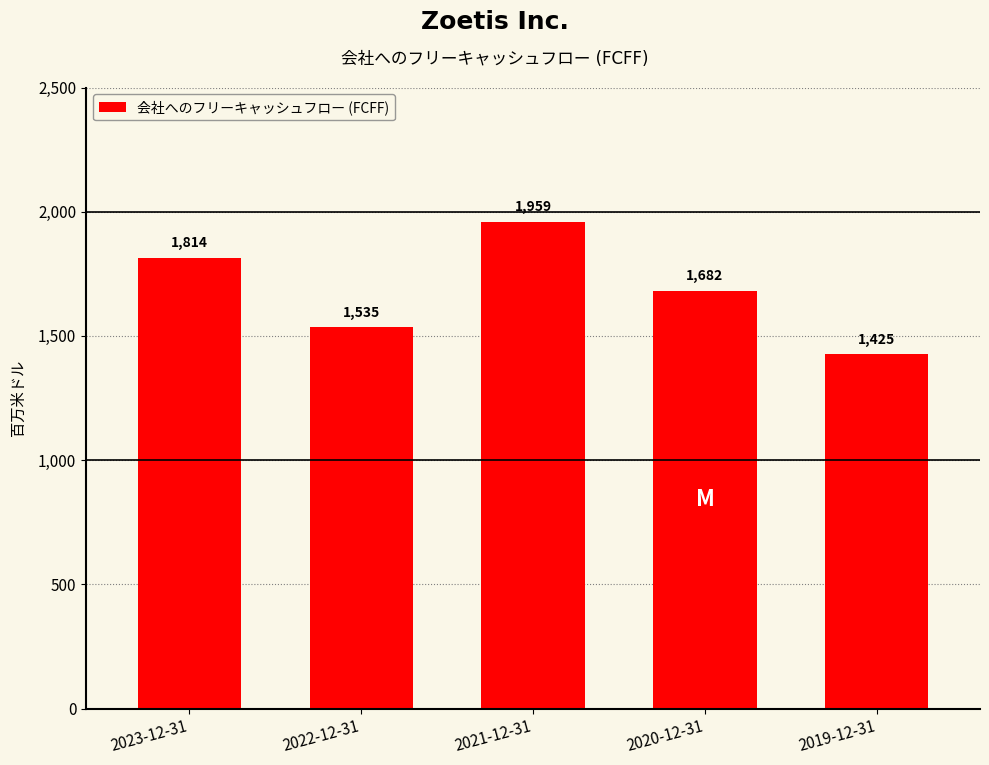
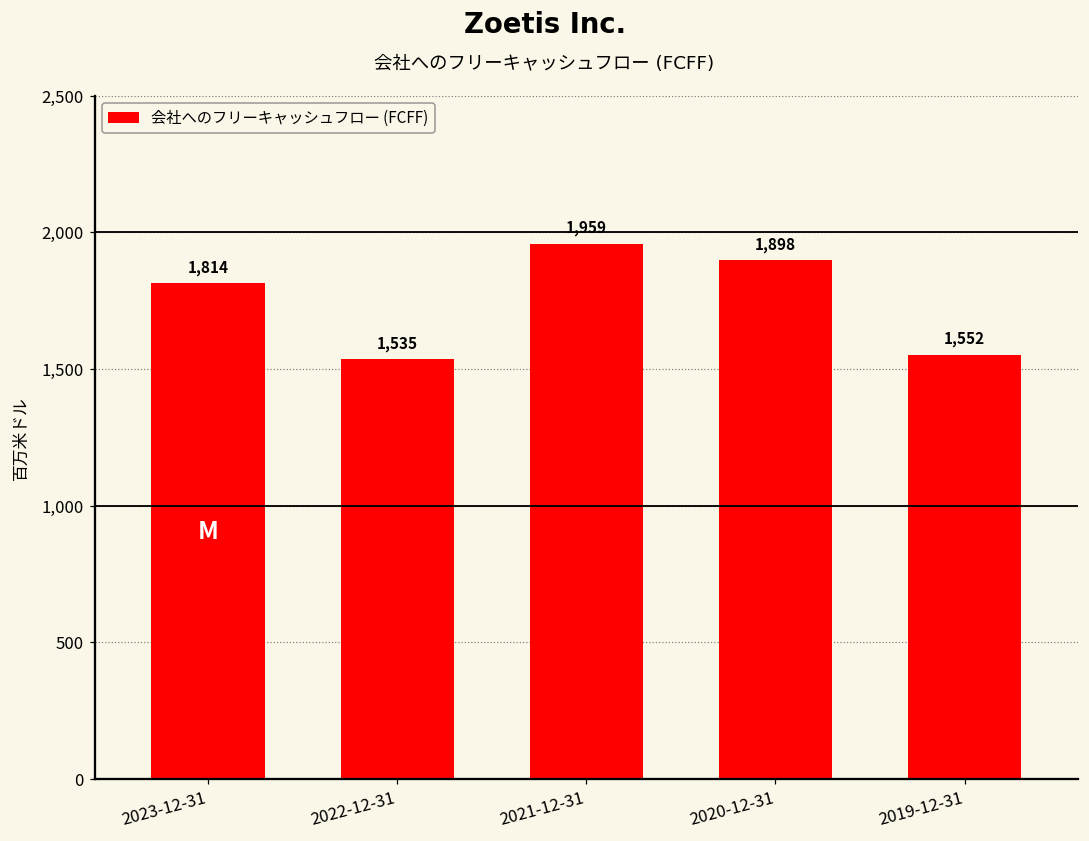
  {
    "2023-12-31": "1,814",
    "2022-12-31": "1,535",
    "2021-12-31": "1,959",
-   "2020-12-31": "1,682",
-   "2019-12-31": "1,425"
+   "2020-12-31": "1,898",
+   "2019-12-31": "1,552"
  }
